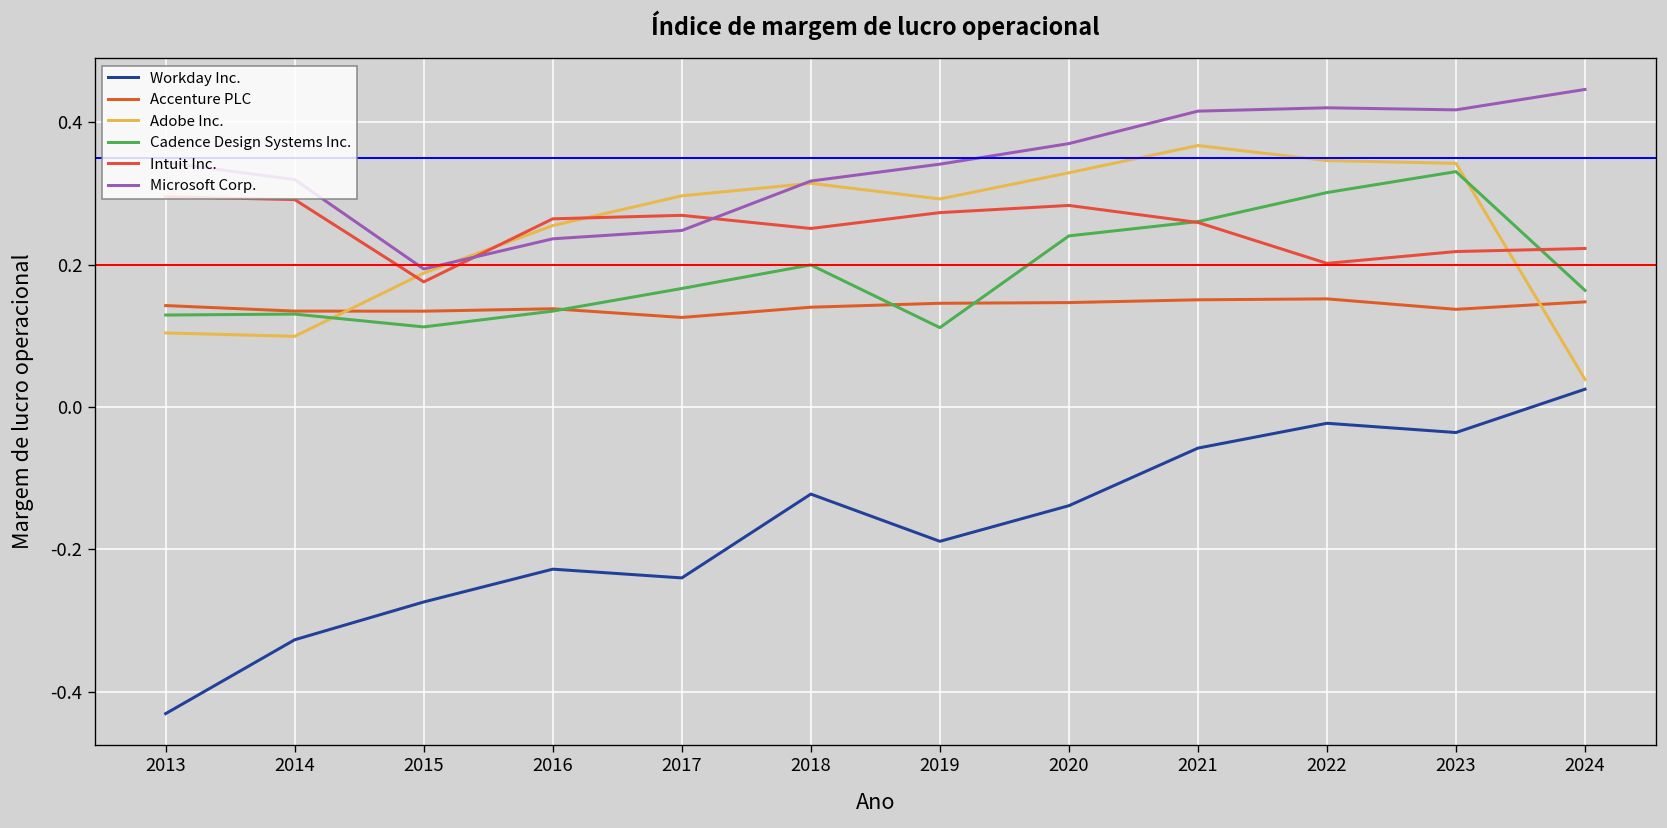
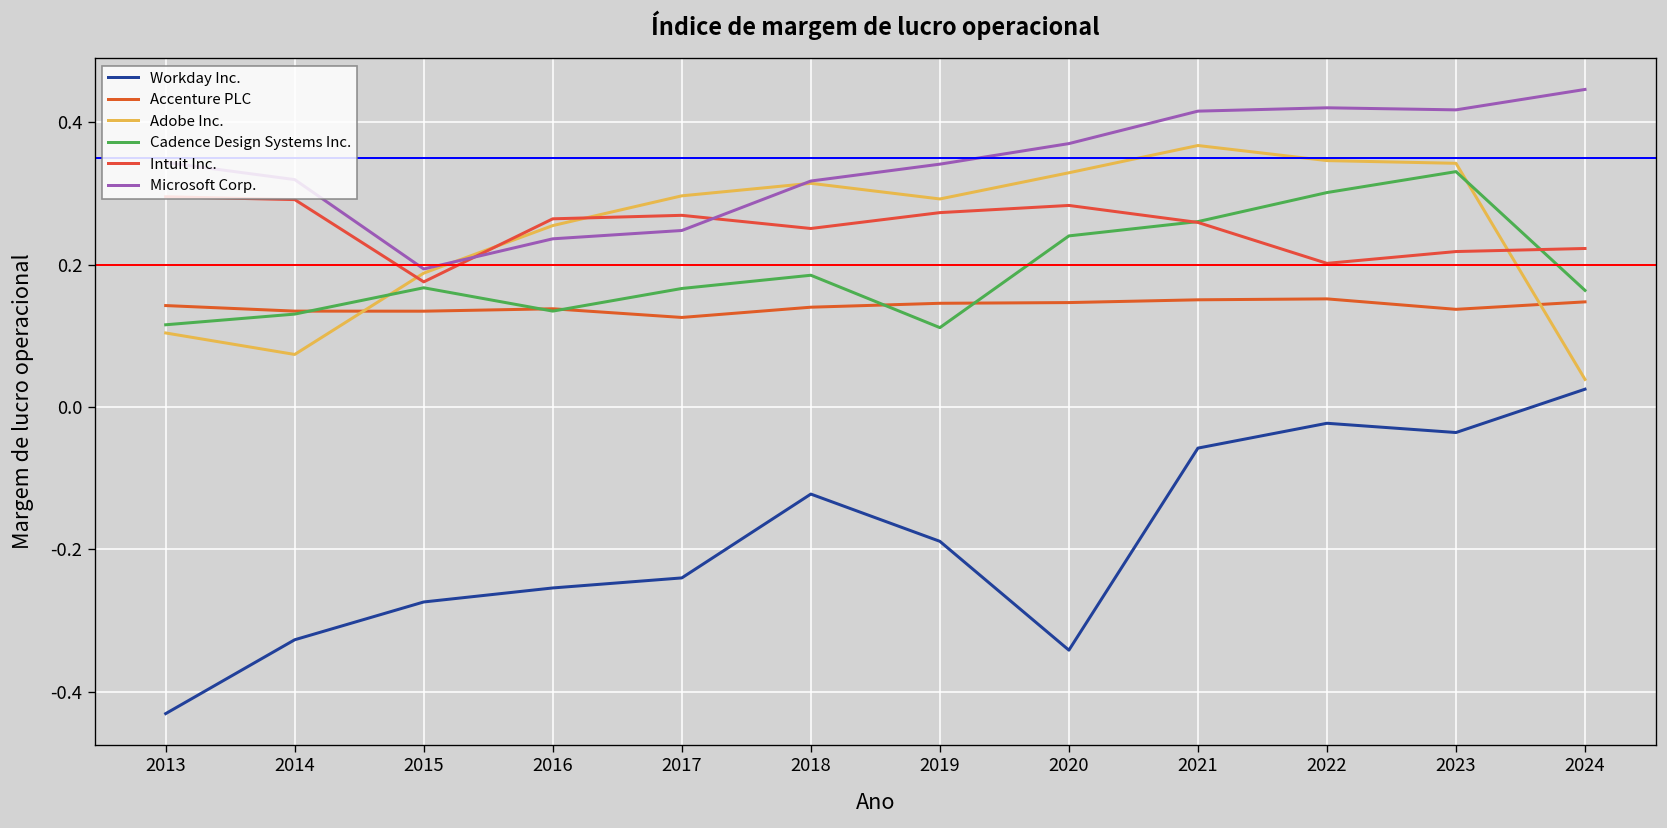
  {
    "Workday Inc.": {
      "2013": -0.43,
      "2014": -0.33,
      "2015": -0.27,
-     "2016": -0.23,
+     "2016": -0.25,
      "2017": -0.24,
      "2018": -0.12,
      "2019": -0.19,
-     "2020": -0.14,
+     "2020": -0.34,
      "2021": -0.06,
      "2022": -0.02,
      "2023": -0.04,
      "2024": 0.03
    },
    "Adobe Inc.": {
      "2013": 0.10,
-     "2014": 0.10,
+     "2014": 0.07,
      "2015": 0.19,
      "2016": 0.26,
      "2017": 0.30,
      "2019": 0.29,
      "2020": 0.33,
      "2021": 0.37,
      "2022": 0.35,
      "2023": 0.34,
      "2024": 0.04
    },
    "Cadence Design Systems Inc.": {
-     "2013": 0.13,
-     "2015": 0.11,
+     "2013": 0.12,
+     "2015": 0.17,
      "2017": 0.17,
-     "2018": 0.20,
+     "2018": 0.19,
      "2019": 0.11,
      "2020": 0.24,
      "2022": 0.30,
      "2023": 0.33,
      "2024": 0.16
    },
    "Microsoft Corp.": {
      "2015": 0.19,
      "2016": 0.24,
      "2017": 0.25,
      "2019": 0.34,
      "2020": 0.37,
      "2021": 0.42,
      "2022": 0.42,
      "2023": 0.42,
      "2024": 0.45
    }
  }
